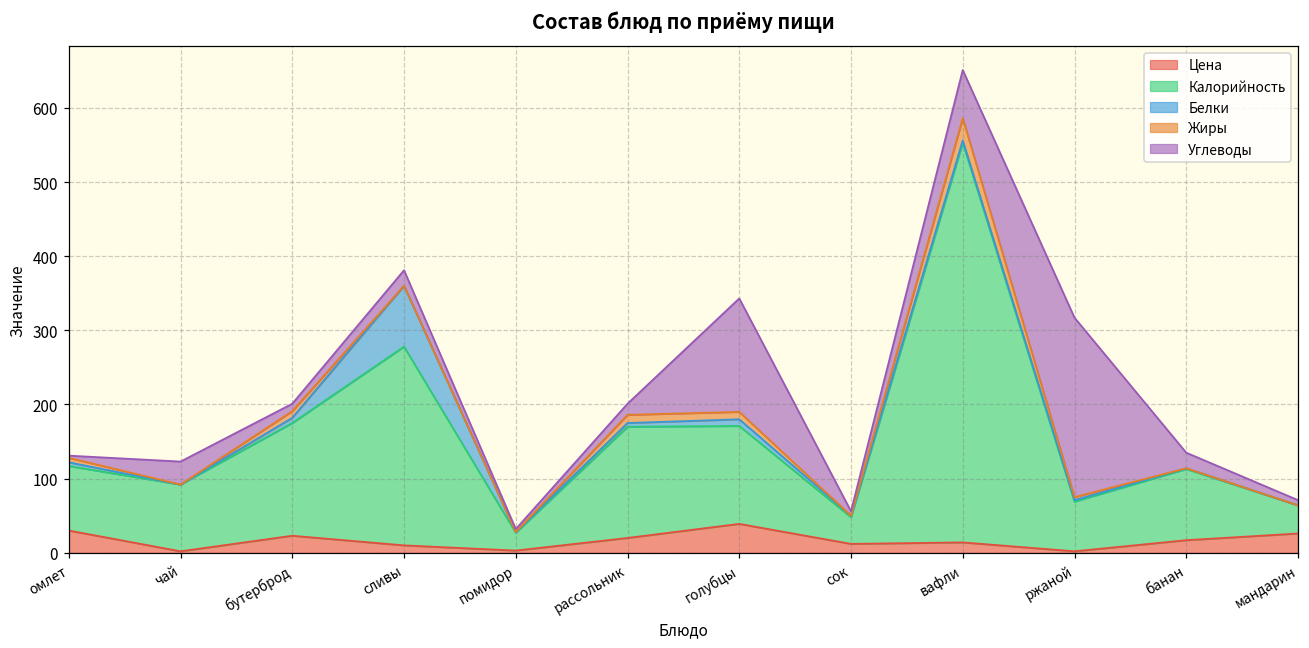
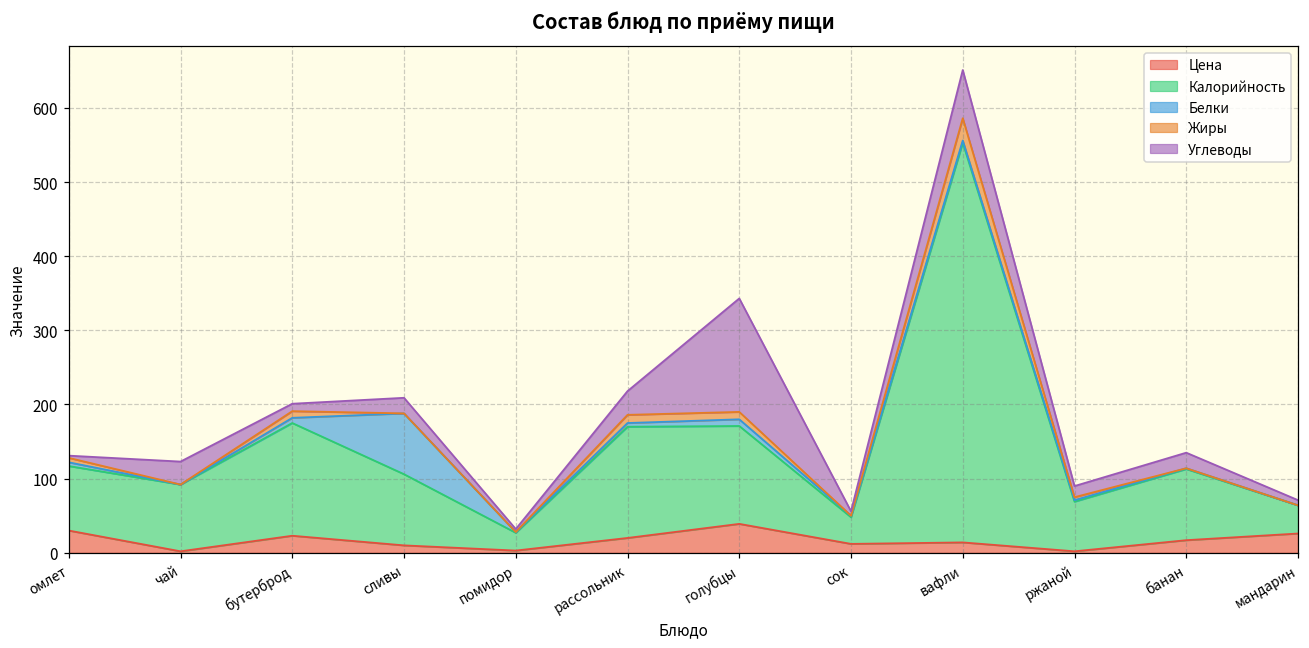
  {
    "Калорийность": {
      "омлет": 90,
      "бутерброд": 150,
-     "сливы": 270,
+     "сливы": 100,
      "рассольник": 150,
      "голубцы": 130
    },
    "Белки": {
      "омлет": 10,
      "бутерброд": 10,
      "рассольник": 10,
      "голубцы": 10
    },
    "Углеводы": {
      "чай": 30,
      "бутерброд": 10,
      "сливы": 20,
      "помидор": 0,
-     "рассольник": 20,
+     "рассольник": 30,
      "голубцы": 150,
      "сок": 10,
      "вафли": 70,
-     "ржаной": 240,
+     "ржаной": 20,
      "банан": 20,
      "мандарин": 10
    }
  }
